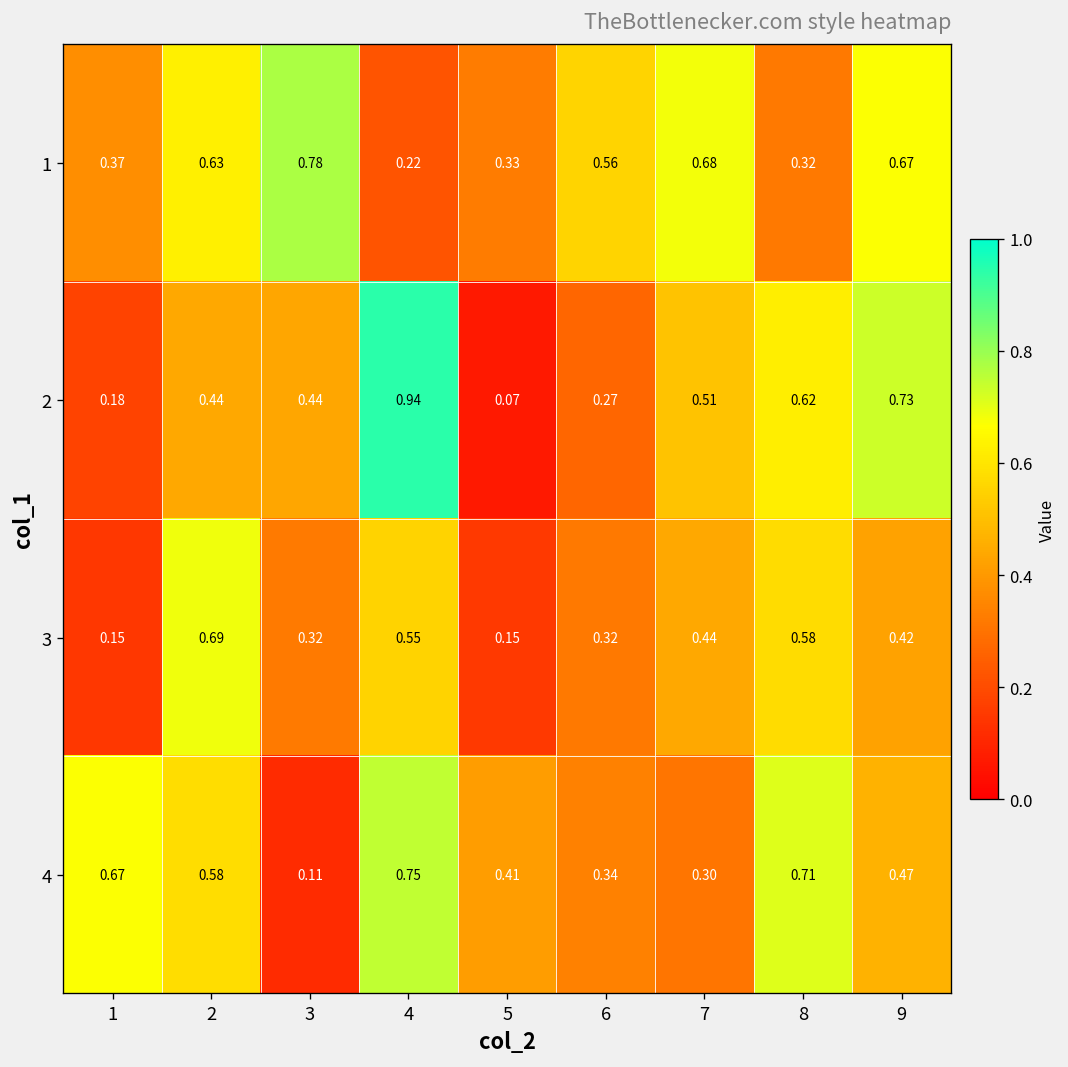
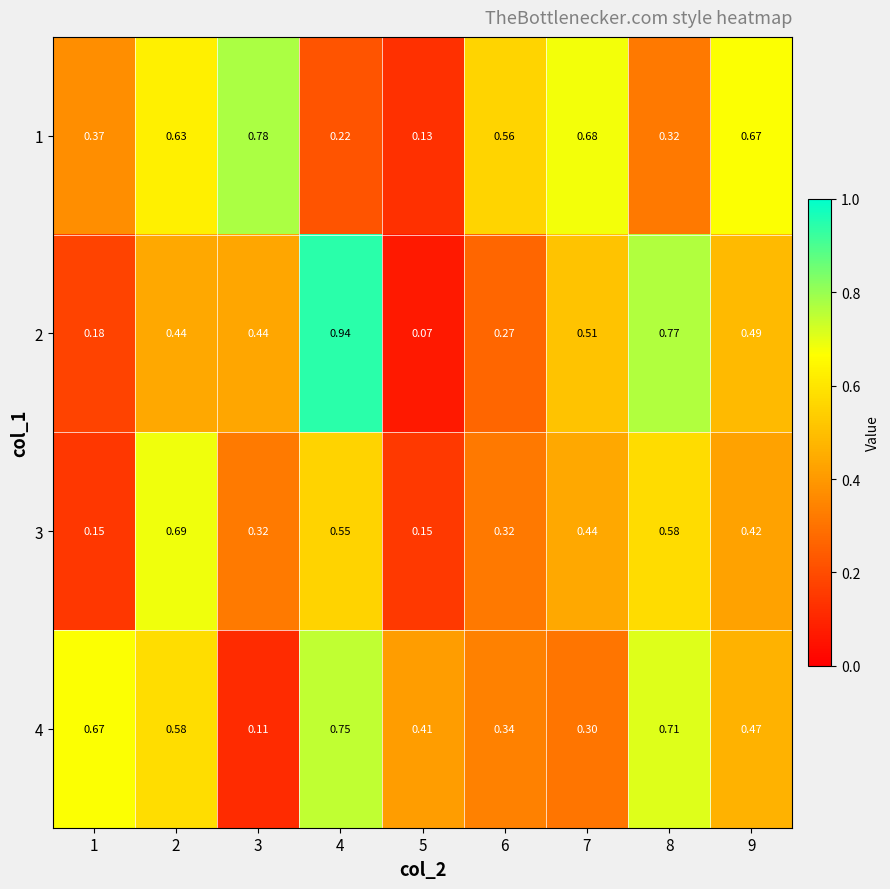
  {
    "1": {
      "1": 0.37,
      "2": 0.63,
      "3": 0.78,
      "4": 0.22,
-     "5": 0.33,
+     "5": 0.13,
      "6": 0.56,
      "7": 0.68,
      "8": 0.32,
      "9": 0.67
    },
    "2": {
      "1": 0.18,
      "2": 0.44,
      "3": 0.44,
      "4": 0.94,
      "5": 0.07,
      "6": 0.27,
      "7": 0.51,
-     "8": 0.62,
-     "9": 0.73
+     "8": 0.77,
+     "9": 0.49
    },
    "3": {
      "1": 0.15,
      "2": 0.69,
      "3": 0.32,
      "4": 0.55,
      "5": 0.15,
      "6": 0.32,
      "7": 0.44,
      "8": 0.58,
      "9": 0.42
    },
    "4": {
      "1": 0.67,
      "2": 0.58,
      "3": 0.11,
      "4": 0.75,
      "5": 0.41,
      "6": 0.34,
      "7": 0.30,
      "8": 0.71,
      "9": 0.47
    }
  }
